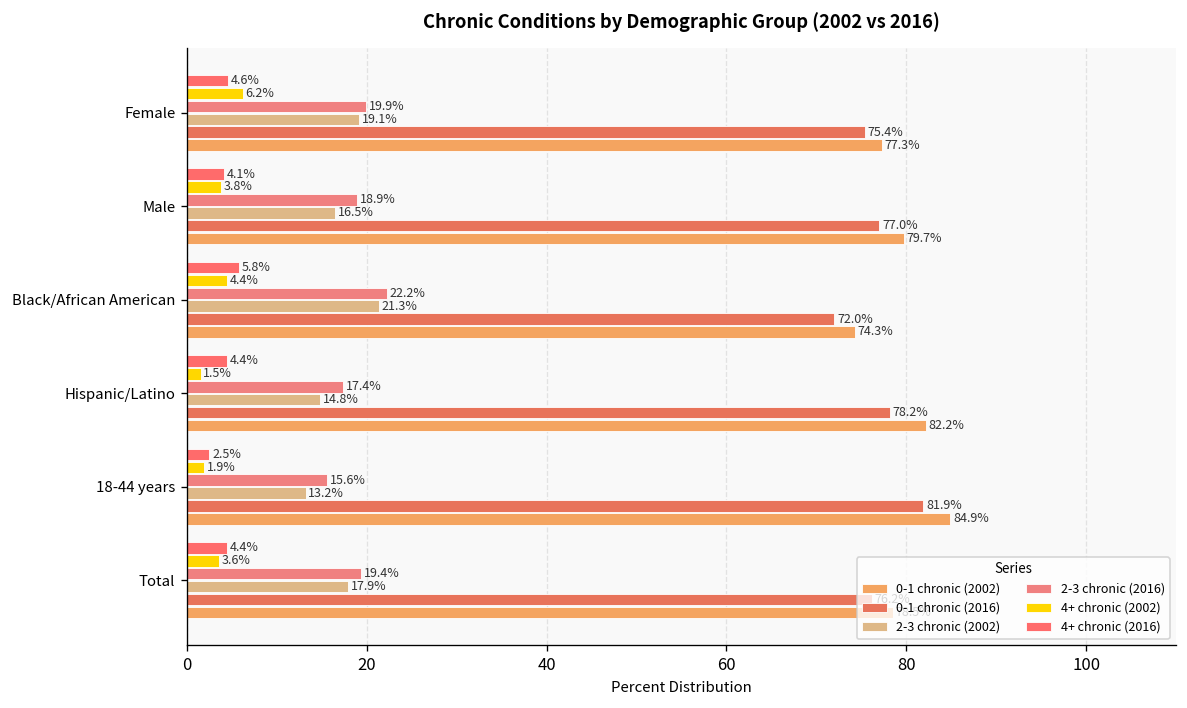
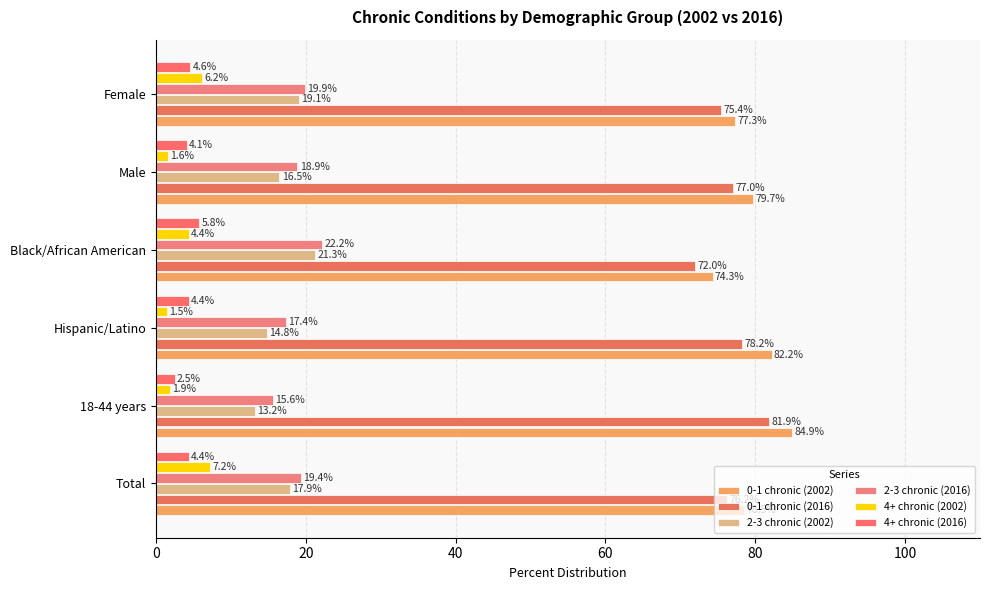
  {
    "4+ chronic (2002)": {
      "Female": "6.2%",
-     "Male": "3.8%",
+     "Male": "1.6%",
      "Black/African American": "4.4%",
      "Hispanic/Latino": "1.5%",
      "18-44 years": "1.9%",
-     "Total": "3.6%"
+     "Total": "7.2%"
    }
  }
